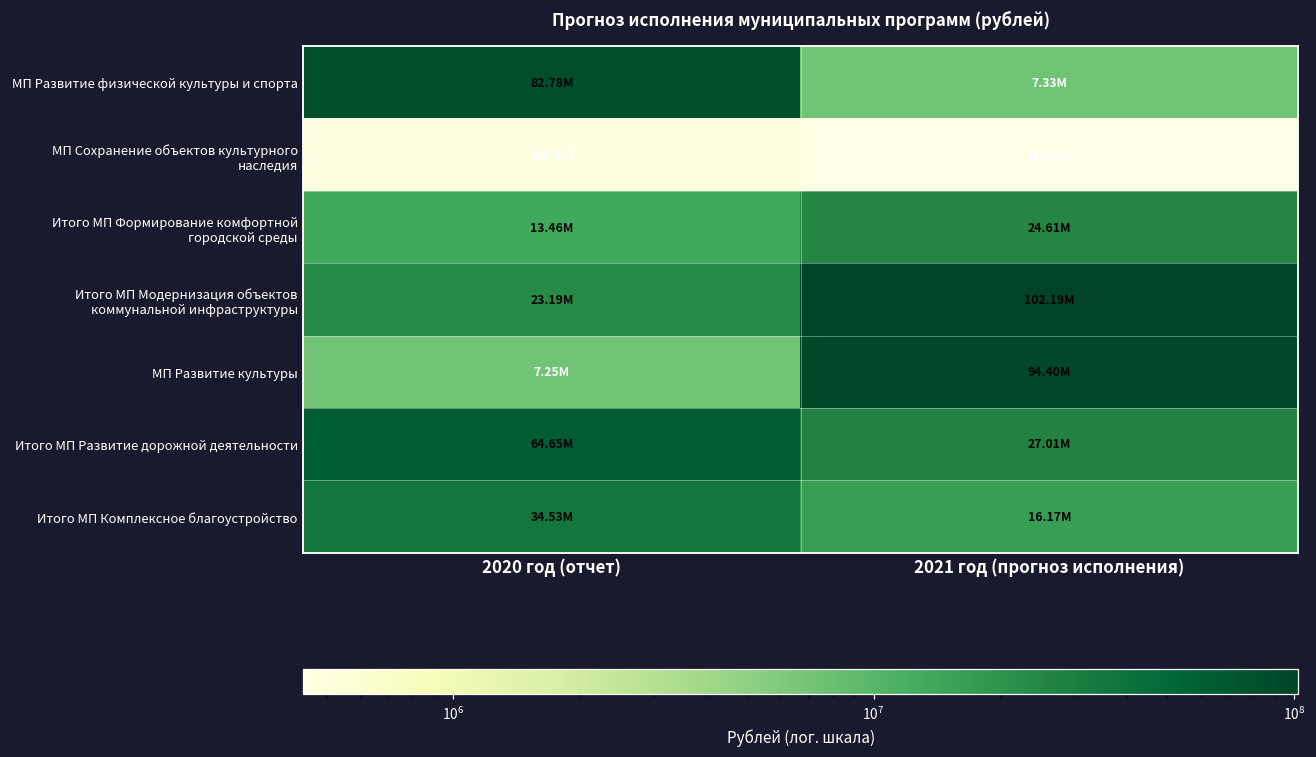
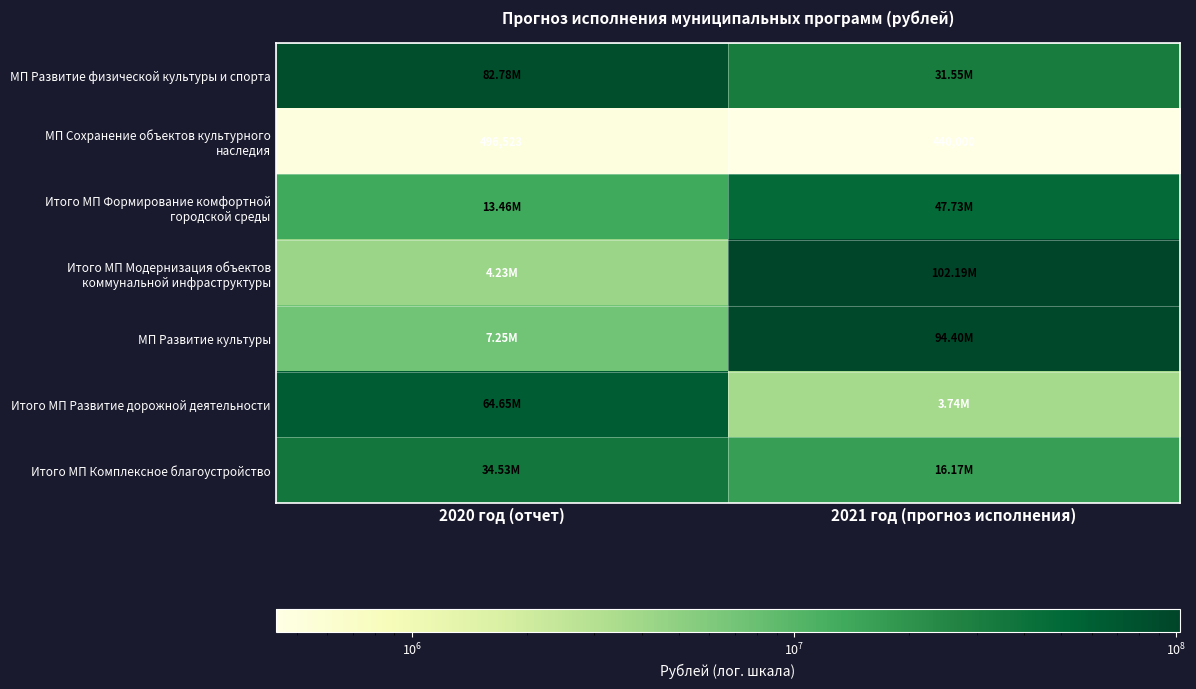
  {
    "МП Развитие физической культуры и спорта": {
      "2020 год (отчет)": "82.78M",
-     "2021 год (прогноз исполнения)": "7.33M"
+     "2021 год (прогноз исполнения)": "31.55M"
    },
    "Итого МП Формирование комфортной городской среды": {
      "2020 год (отчет)": "13.46M",
-     "2021 год (прогноз исполнения)": "24.61M"
+     "2021 год (прогноз исполнения)": "47.73M"
    },
    "Итого МП Модернизация объектов коммунальной инфраструктуры": {
-     "2020 год (отчет)": "23.19M",
+     "2020 год (отчет)": "4.23M",
      "2021 год (прогноз исполнения)": "102.19M"
    },
    "МП Развитие культуры": {
      "2020 год (отчет)": "7.25M",
      "2021 год (прогноз исполнения)": "94.40M"
    },
    "Итого МП Развитие дорожной деятельности": {
      "2020 год (отчет)": "64.65M",
-     "2021 год (прогноз исполнения)": "27.01M"
+     "2021 год (прогноз исполнения)": "3.74M"
    },
    "Итого МП Комплексное благоустройство": {
      "2020 год (отчет)": "34.53M",
      "2021 год (прогноз исполнения)": "16.17M"
    }
  }
